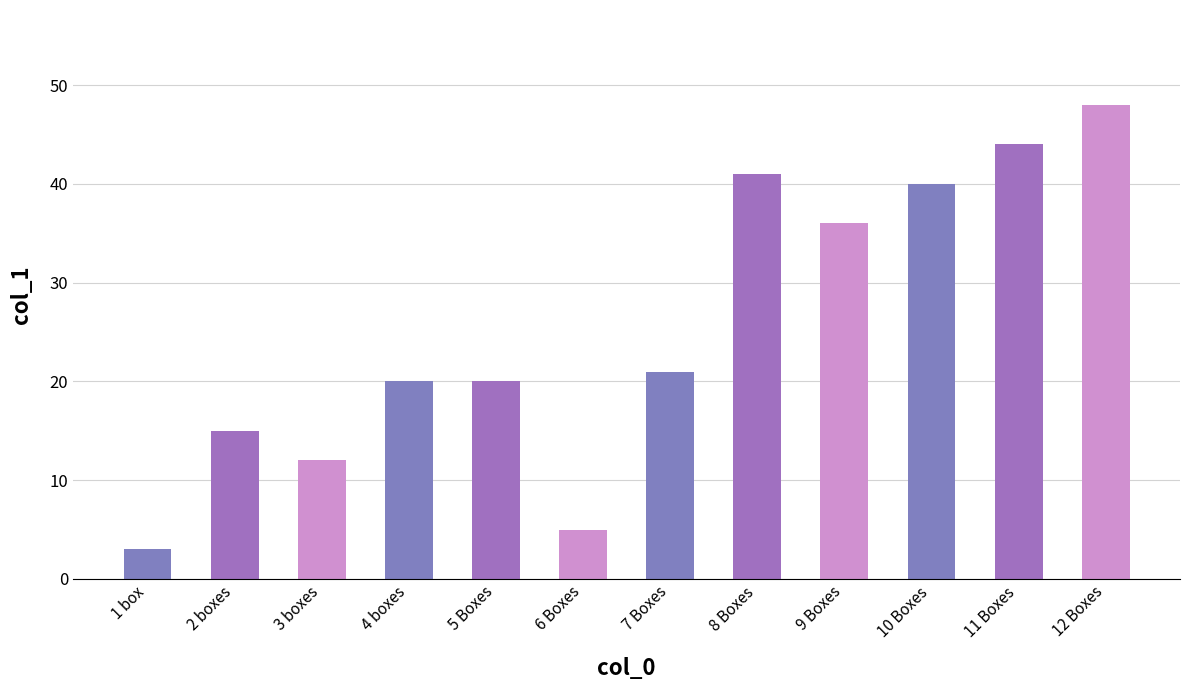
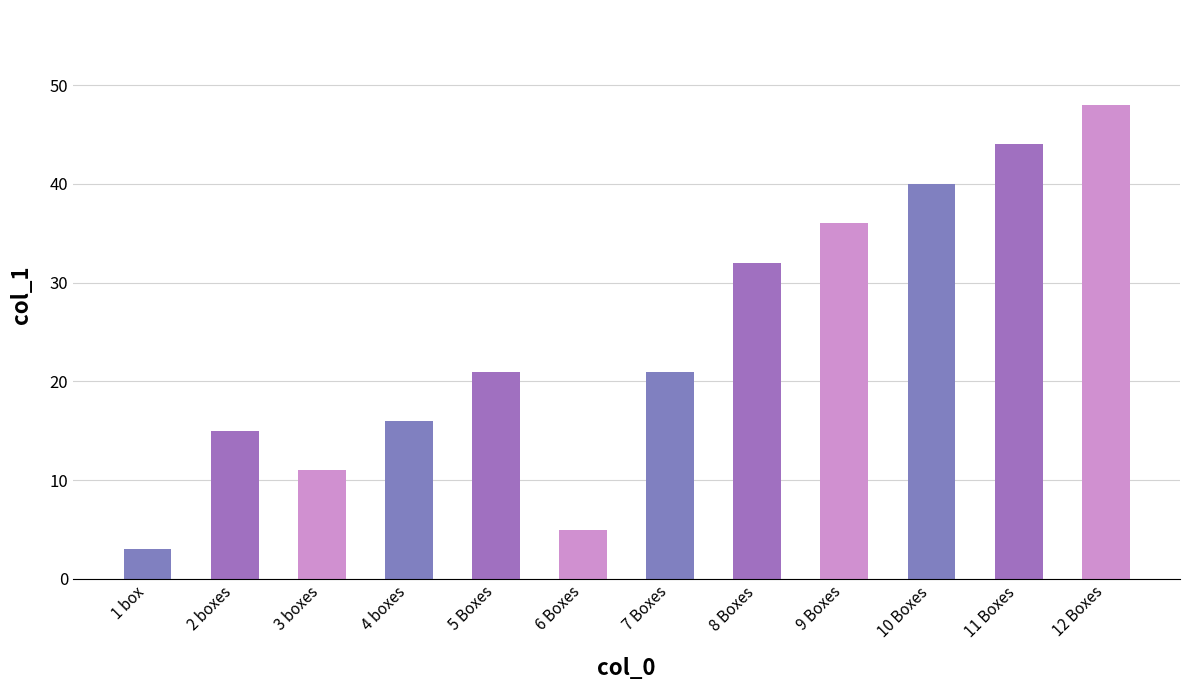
  {
    "1 box": 3,
    "2 boxes": 15,
-   "3 boxes": 12,
-   "4 boxes": 20,
-   "5 Boxes": 20,
+   "3 boxes": 11,
+   "4 boxes": 16,
+   "5 Boxes": 21,
    "6 Boxes": 5,
    "7 Boxes": 21,
-   "8 Boxes": 41,
+   "8 Boxes": 32,
    "9 Boxes": 36,
    "10 Boxes": 40,
    "11 Boxes": 44,
    "12 Boxes": 48
  }
